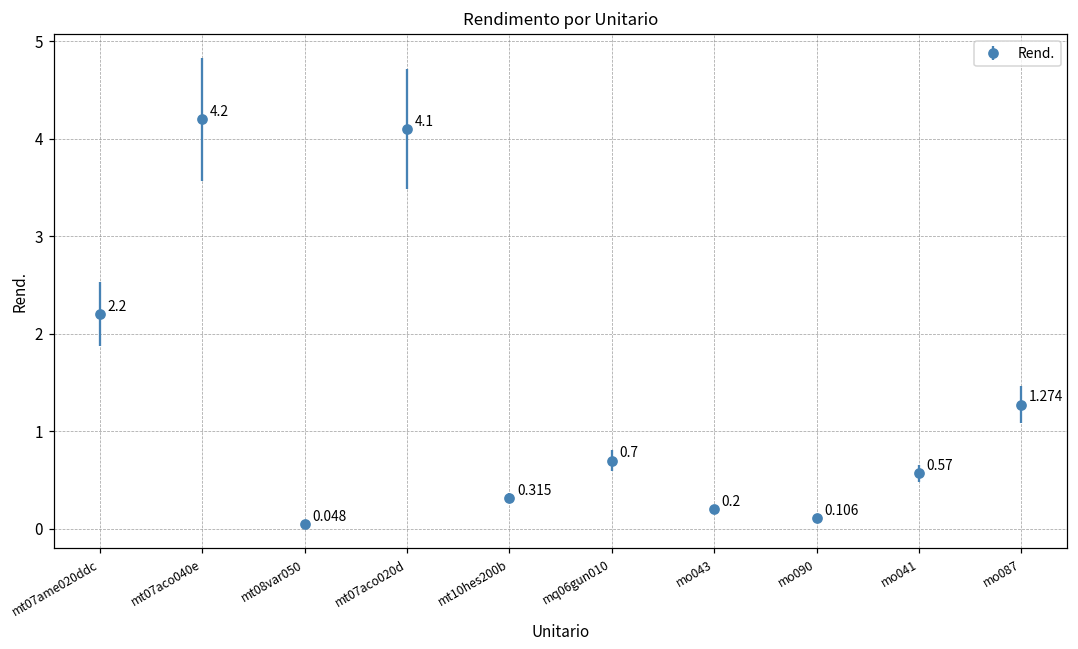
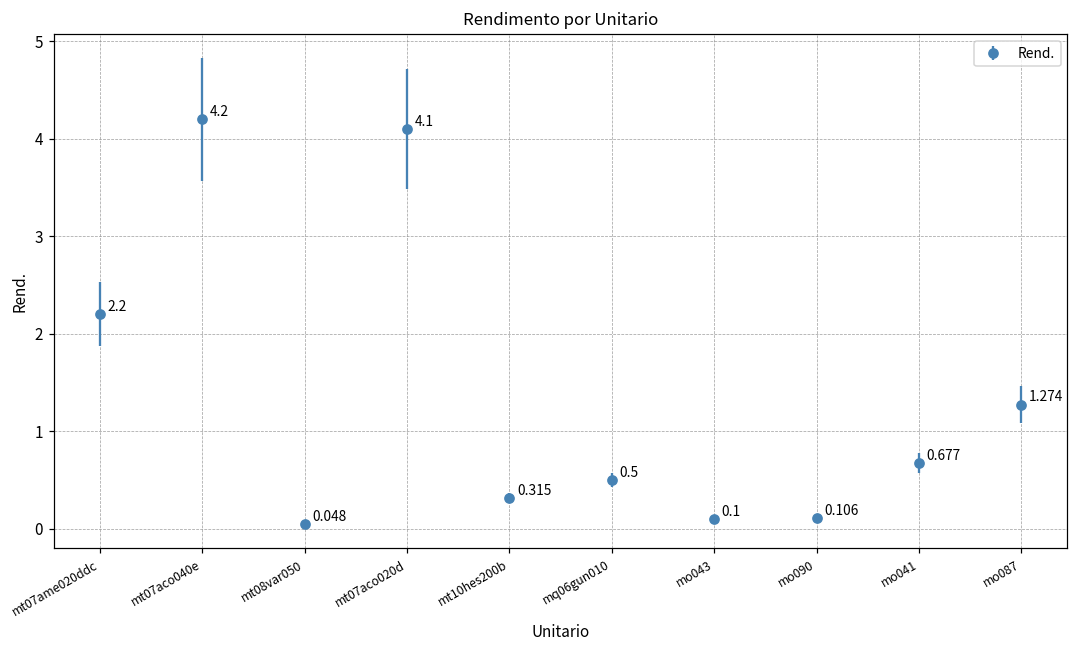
  {
    "mt07ame020ddc": 2.2,
    "mt07aco040e": 4.2,
    "mt08var050": 0.048,
    "mt07aco020d": 4.1,
    "mt10hes200b": 0.315,
-   "mq06gun010": 0.7,
-   "mo043": 0.2,
+   "mq06gun010": 0.5,
+   "mo043": 0.1,
    "mo090": 0.106,
-   "mo041": 0.57,
+   "mo041": 0.677,
    "mo087": 1.274
  }
